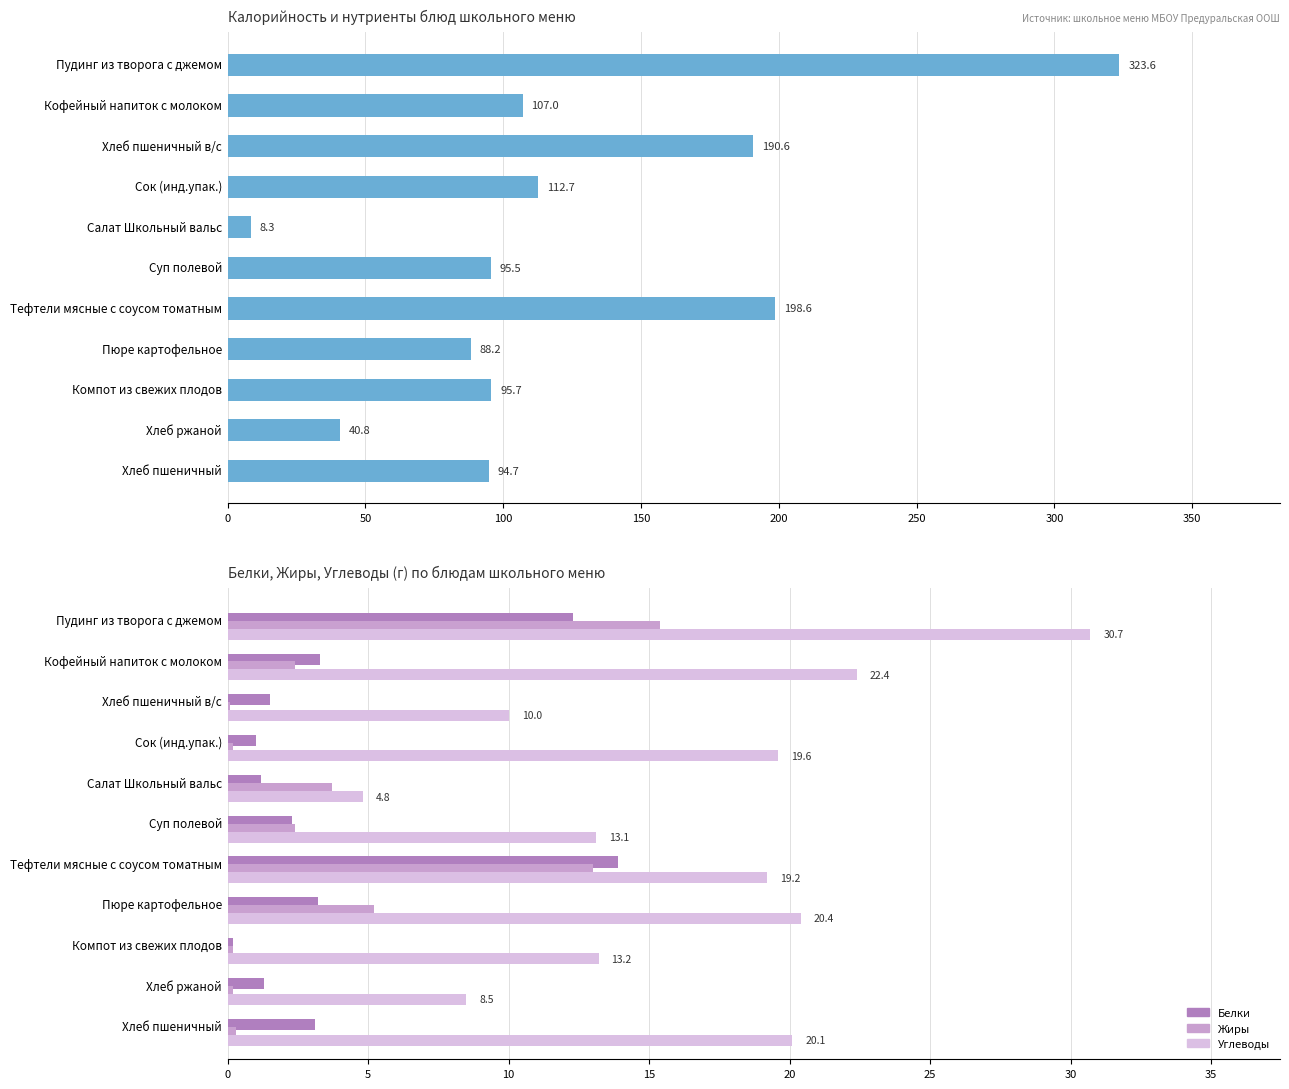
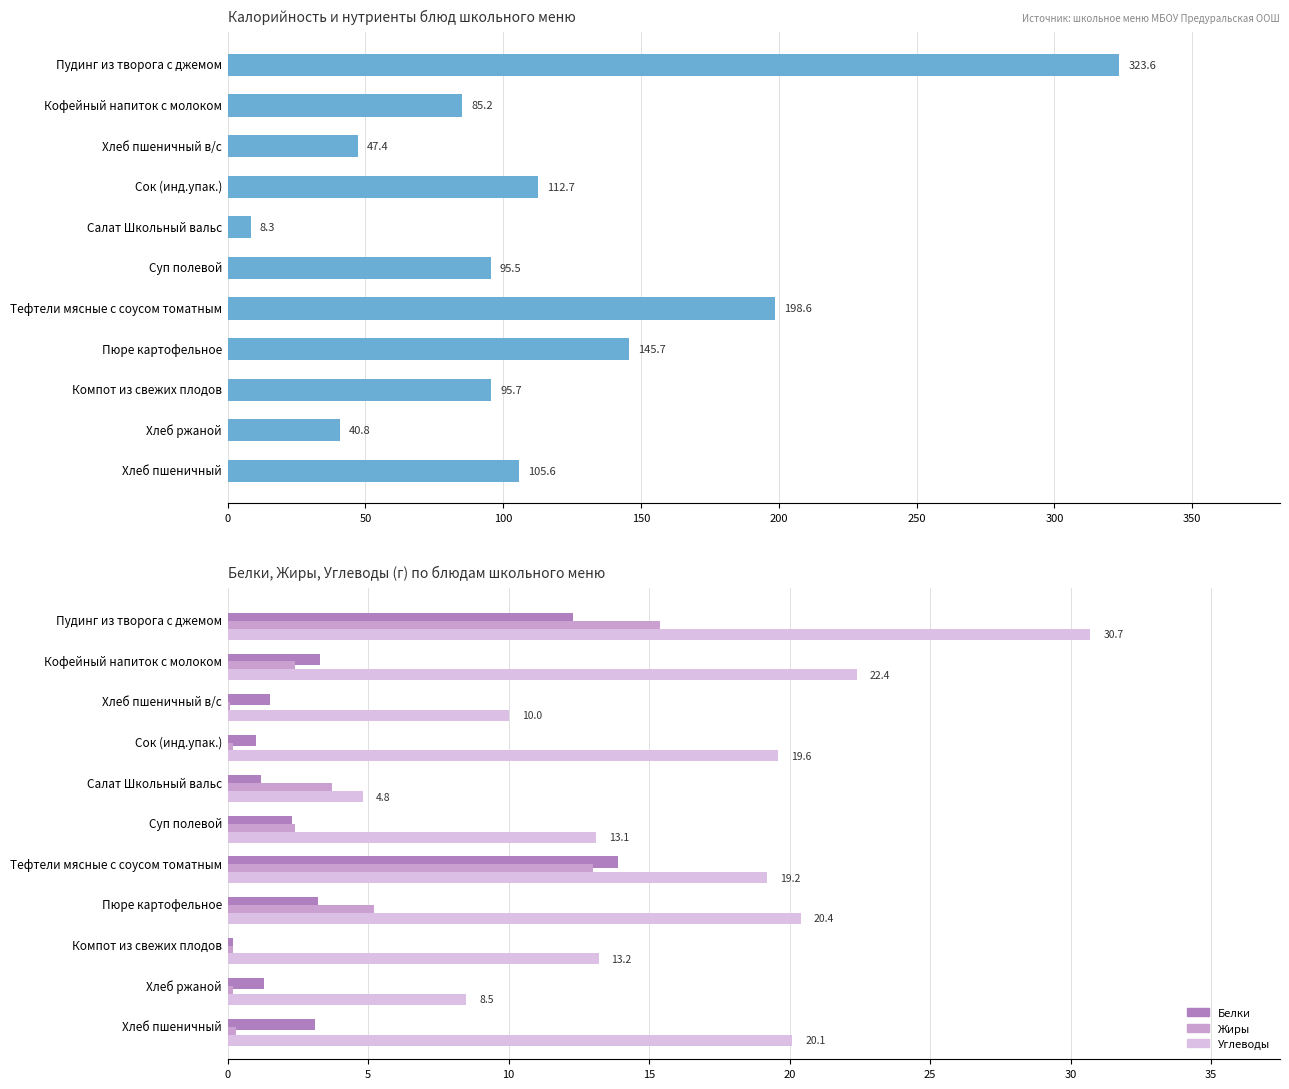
  {
    "Калорийность и нутриенты блюд школьного меню": {
      "Пудинг из творога с джемом": 323.6,
-     "Кофейный напиток с молоком": 107.0,
-     "Хлеб пшеничный в/с": 190.6,
+     "Кофейный напиток с молоком": 85.2,
+     "Хлеб пшеничный в/с": 47.4,
      "Сок (инд.упак.)": 112.7,
      "Салат Школьный вальс": 8.3,
      "Суп полевой": 95.5,
      "Тефтели мясные с соусом томатным": 198.6,
-     "Пюре картофельное": 88.2,
+     "Пюре картофельное": 145.7,
      "Компот из свежих плодов": 95.7,
      "Хлеб ржаной": 40.8,
-     "Хлеб пшеничный": 94.7
+     "Хлеб пшеничный": 105.6
    }
  }
